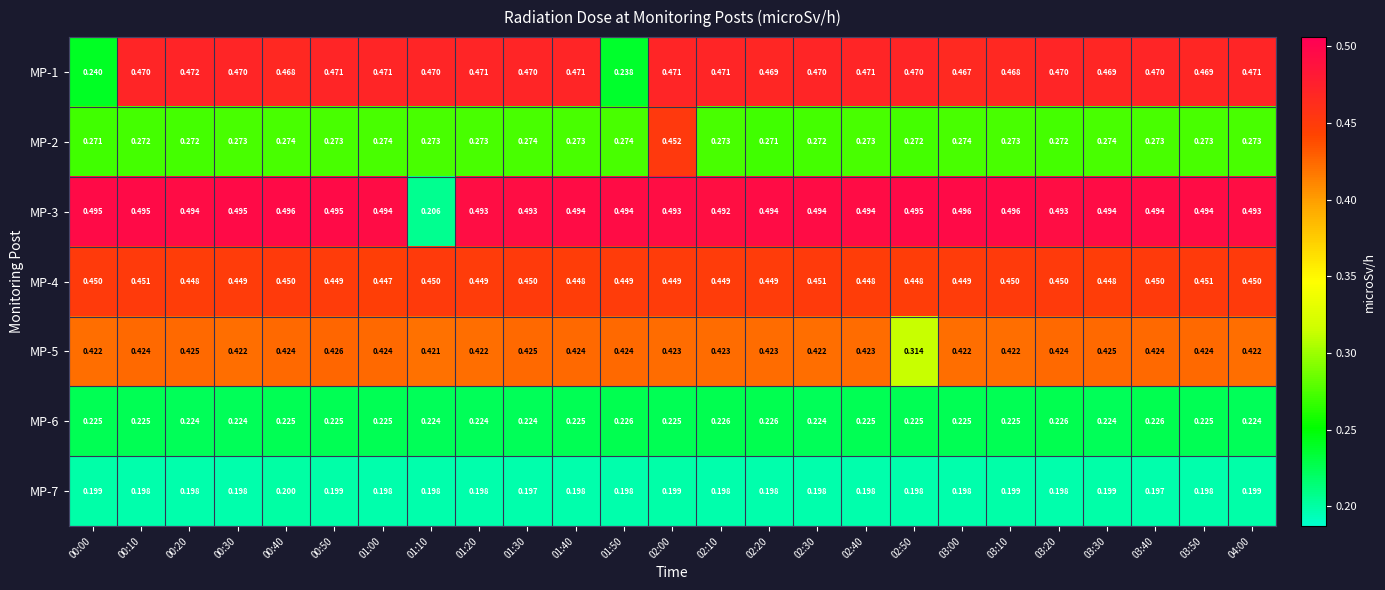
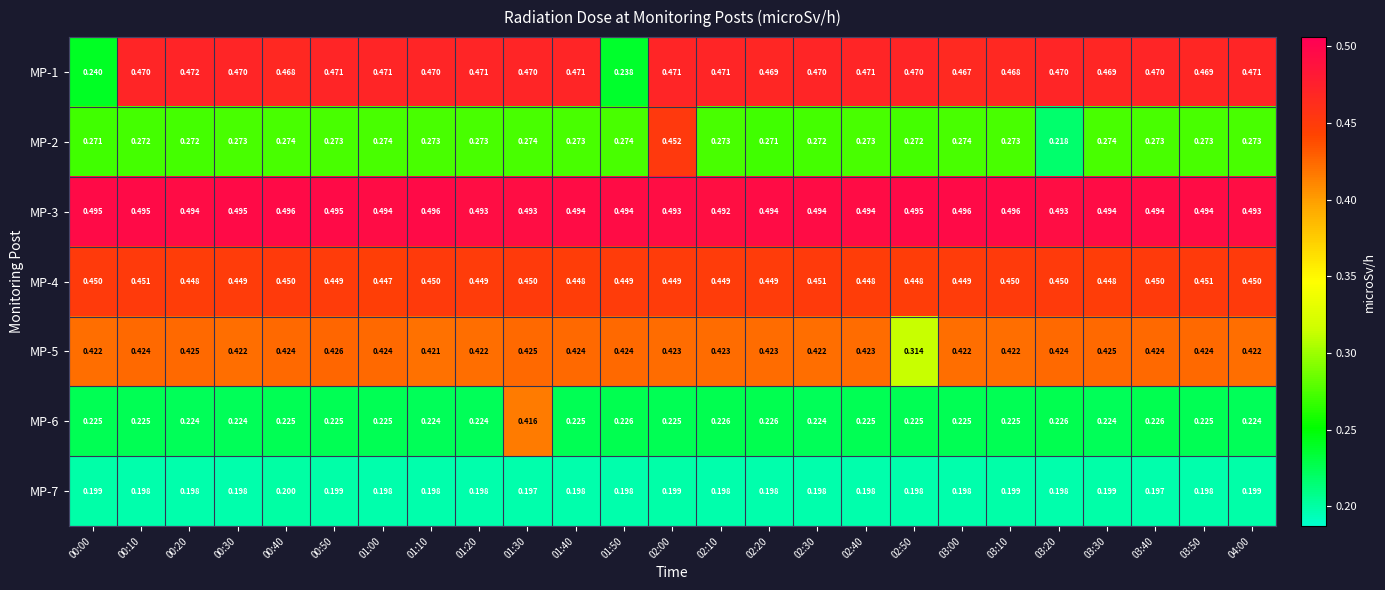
  {
    "MP-1": {
      "00:00": 0.240,
      "00:10": 0.470,
      "00:20": 0.472,
      "00:30": 0.470,
      "00:40": 0.468,
      "00:50": 0.471,
      "01:00": 0.471,
      "01:10": 0.470,
      "01:20": 0.471,
      "01:30": 0.470,
      "01:40": 0.471,
      "01:50": 0.238,
      "02:00": 0.471,
      "02:10": 0.471,
      "02:20": 0.469,
      "02:30": 0.470,
      "02:40": 0.471,
      "02:50": 0.470,
      "03:00": 0.467,
      "03:10": 0.468,
      "03:20": 0.470,
      "03:30": 0.469,
      "03:40": 0.470,
      "03:50": 0.469,
      "04:00": 0.471
    },
    "MP-2": {
      "00:00": 0.271,
      "00:10": 0.272,
      "00:20": 0.272,
      "00:30": 0.273,
      "00:40": 0.274,
      "00:50": 0.273,
      "01:00": 0.274,
      "01:10": 0.273,
      "01:20": 0.273,
      "01:30": 0.274,
      "01:40": 0.273,
      "01:50": 0.274,
      "02:00": 0.452,
      "02:10": 0.273,
      "02:20": 0.271,
      "02:30": 0.272,
      "02:40": 0.273,
      "02:50": 0.272,
      "03:00": 0.274,
      "03:10": 0.273,
-     "03:20": 0.272,
+     "03:20": 0.218,
      "03:30": 0.274,
      "03:40": 0.273,
      "03:50": 0.273,
      "04:00": 0.273
    },
    "MP-3": {
      "00:00": 0.495,
      "00:10": 0.495,
      "00:20": 0.494,
      "00:30": 0.495,
      "00:40": 0.496,
      "00:50": 0.495,
      "01:00": 0.494,
-     "01:10": 0.206,
+     "01:10": 0.496,
      "01:20": 0.493,
      "01:30": 0.493,
      "01:40": 0.494,
      "01:50": 0.494,
      "02:00": 0.493,
      "02:10": 0.492,
      "02:20": 0.494,
      "02:30": 0.494,
      "02:40": 0.494,
      "02:50": 0.495,
      "03:00": 0.496,
      "03:10": 0.496,
      "03:20": 0.493,
      "03:30": 0.494,
      "03:40": 0.494,
      "03:50": 0.494,
      "04:00": 0.493
    },
    "MP-4": {
      "00:00": 0.450,
      "00:10": 0.451,
      "00:20": 0.448,
      "00:30": 0.449,
      "00:40": 0.450,
      "00:50": 0.449,
      "01:00": 0.447,
      "01:10": 0.450,
      "01:20": 0.449,
      "01:30": 0.450,
      "01:40": 0.448,
      "01:50": 0.449,
      "02:00": 0.449,
      "02:10": 0.449,
      "02:20": 0.449,
      "02:30": 0.451,
      "02:40": 0.448,
      "02:50": 0.448,
      "03:00": 0.449,
      "03:10": 0.450,
      "03:20": 0.450,
      "03:30": 0.448,
      "03:40": 0.450,
      "03:50": 0.451,
      "04:00": 0.450
    },
    "MP-5": {
      "00:00": 0.422,
      "00:10": 0.424,
      "00:20": 0.425,
      "00:30": 0.422,
      "00:40": 0.424,
      "00:50": 0.426,
      "01:00": 0.424,
      "01:10": 0.421,
      "01:20": 0.422,
      "01:30": 0.425,
      "01:40": 0.424,
      "01:50": 0.424,
      "02:00": 0.423,
      "02:10": 0.423,
      "02:20": 0.423,
      "02:30": 0.422,
      "02:40": 0.423,
      "02:50": 0.314,
      "03:00": 0.422,
      "03:10": 0.422,
      "03:20": 0.424,
      "03:30": 0.425,
      "03:40": 0.424,
      "03:50": 0.424,
      "04:00": 0.422
    },
    "MP-6": {
      "00:00": 0.225,
      "00:10": 0.225,
      "00:20": 0.224,
      "00:30": 0.224,
      "00:40": 0.225,
      "00:50": 0.225,
      "01:00": 0.225,
      "01:10": 0.224,
      "01:20": 0.224,
-     "01:30": 0.224,
+     "01:30": 0.416,
      "01:40": 0.225,
      "01:50": 0.226,
      "02:00": 0.225,
      "02:10": 0.226,
      "02:20": 0.226,
      "02:30": 0.224,
      "02:40": 0.225,
      "02:50": 0.225,
      "03:00": 0.225,
      "03:10": 0.225,
      "03:20": 0.226,
      "03:30": 0.224,
      "03:40": 0.226,
      "03:50": 0.225,
      "04:00": 0.224
    },
    "MP-7": {
      "00:00": 0.199,
      "00:10": 0.198,
      "00:20": 0.198,
      "00:30": 0.198,
      "00:40": 0.200,
      "00:50": 0.199,
      "01:00": 0.198,
      "01:10": 0.198,
      "01:20": 0.198,
      "01:30": 0.197,
      "01:40": 0.198,
      "01:50": 0.198,
      "02:00": 0.199,
      "02:10": 0.198,
      "02:20": 0.198,
      "02:30": 0.198,
      "02:40": 0.198,
      "02:50": 0.198,
      "03:00": 0.198,
      "03:10": 0.199,
      "03:20": 0.198,
      "03:30": 0.199,
      "03:40": 0.197,
      "03:50": 0.198,
      "04:00": 0.199
    }
  }
